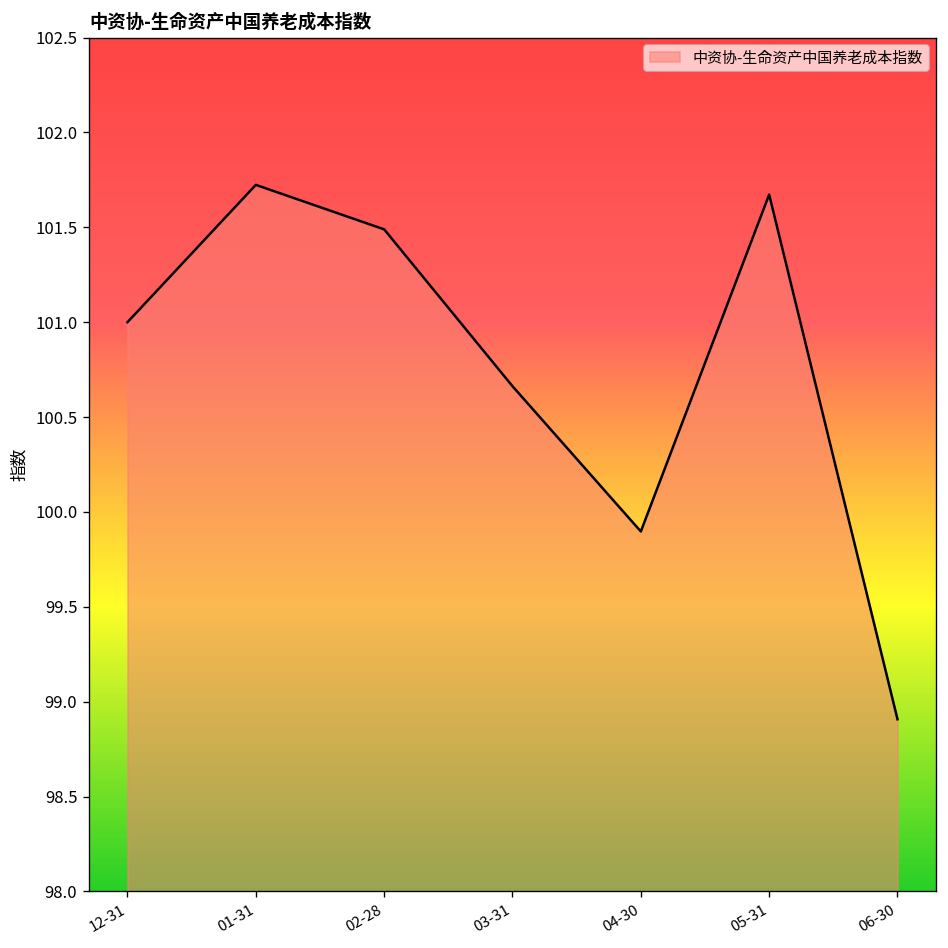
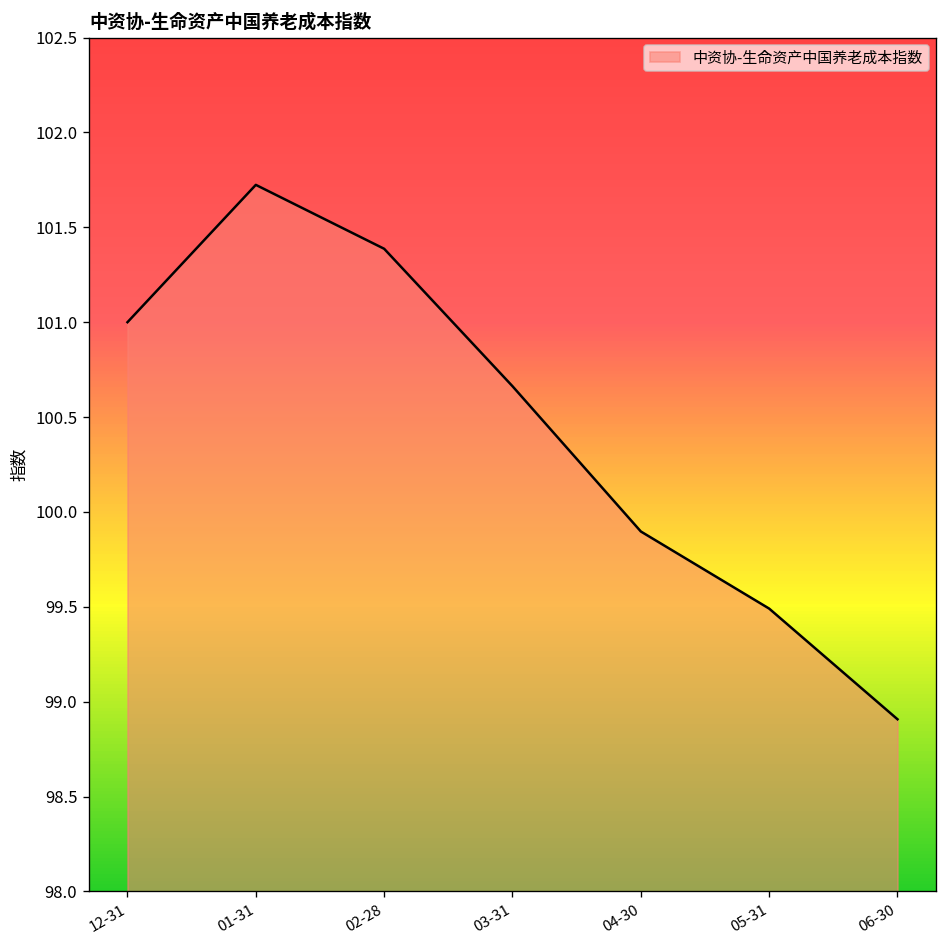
  {
    "12-31": 101.00,
    "01-31": 101.72,
-   "02-28": 101.49,
+   "02-28": 101.39,
    "03-31": 100.66,
    "04-30": 99.90,
-   "05-31": 101.67,
+   "05-31": 99.49,
    "06-30": 98.91
  }
